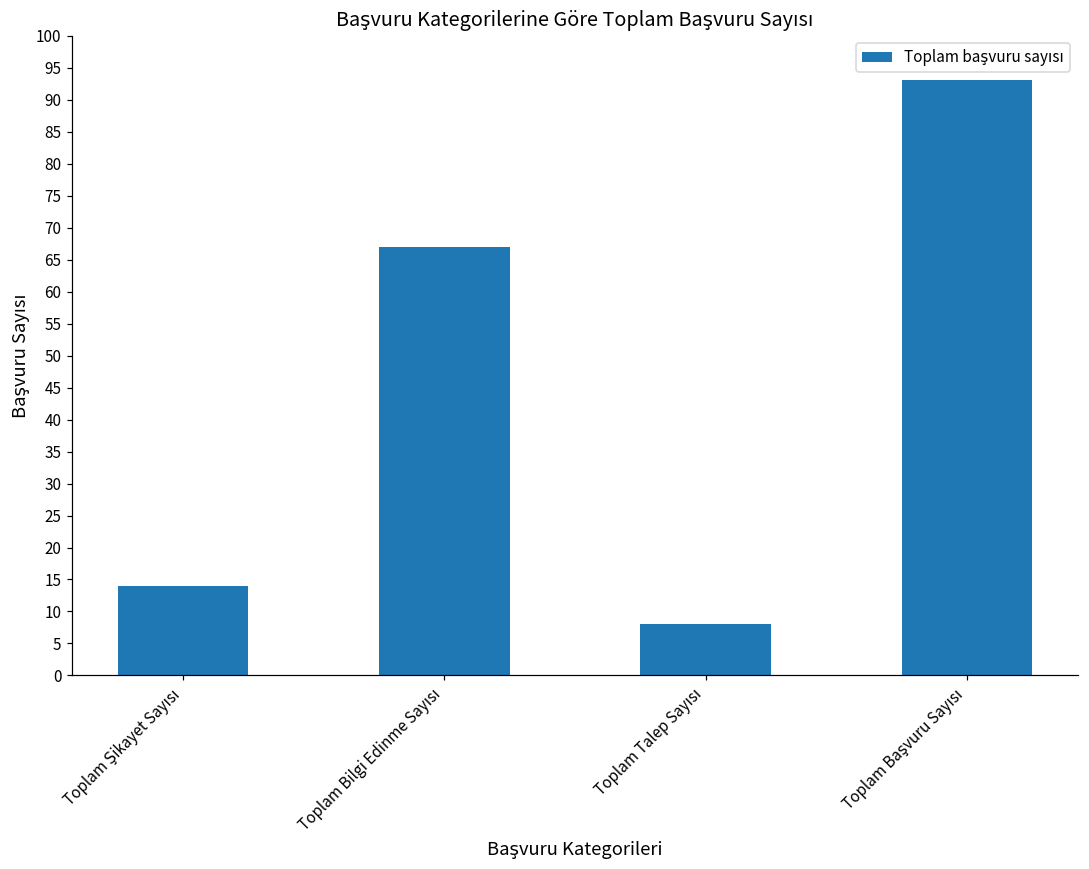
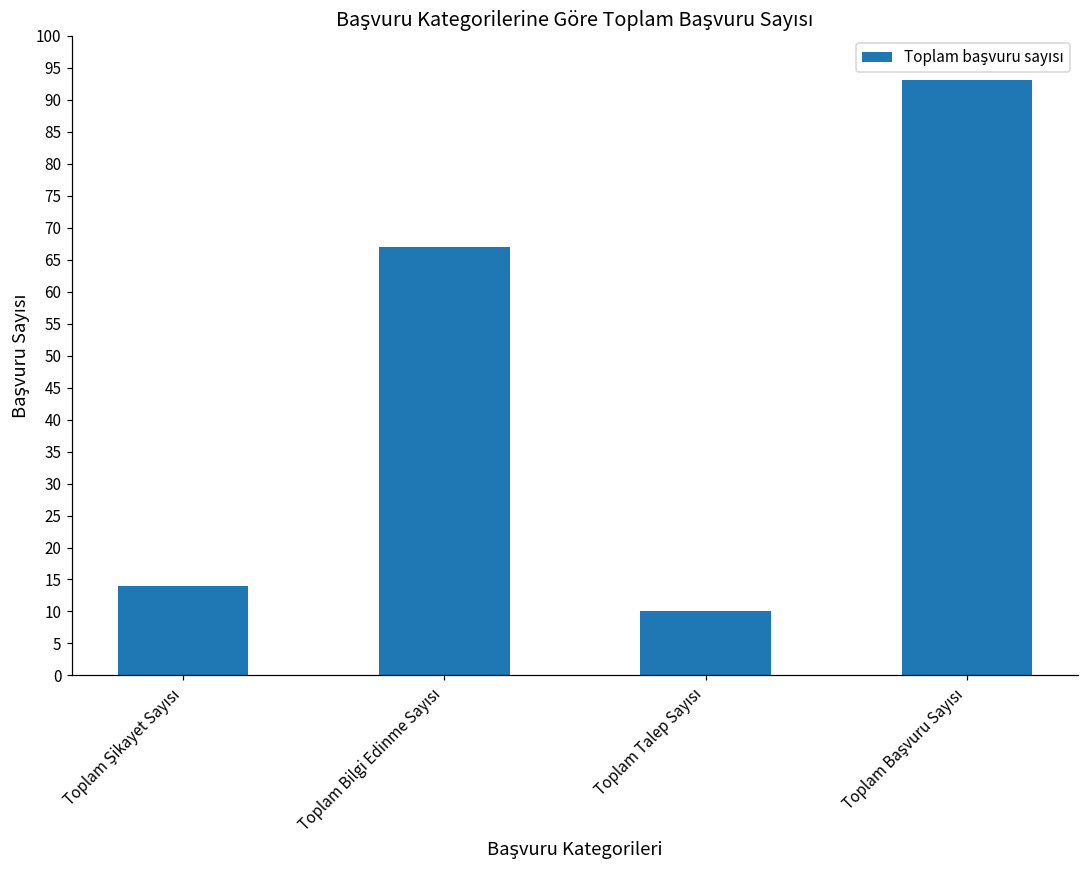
  {
    "Toplam Şikayet Sayısı": 14,
    "Toplam Bilgi Edinme Sayısı": 67,
-   "Toplam Talep Sayısı": 8,
+   "Toplam Talep Sayısı": 10,
    "Toplam Başvuru Sayısı": 93
  }
